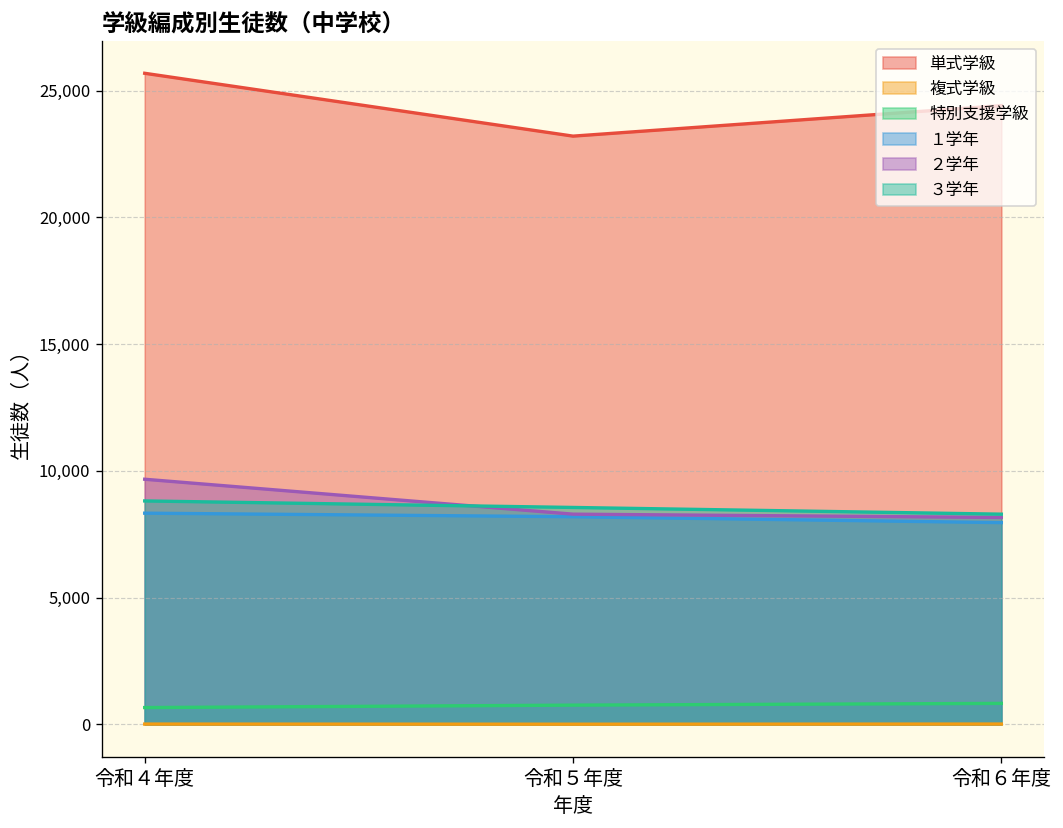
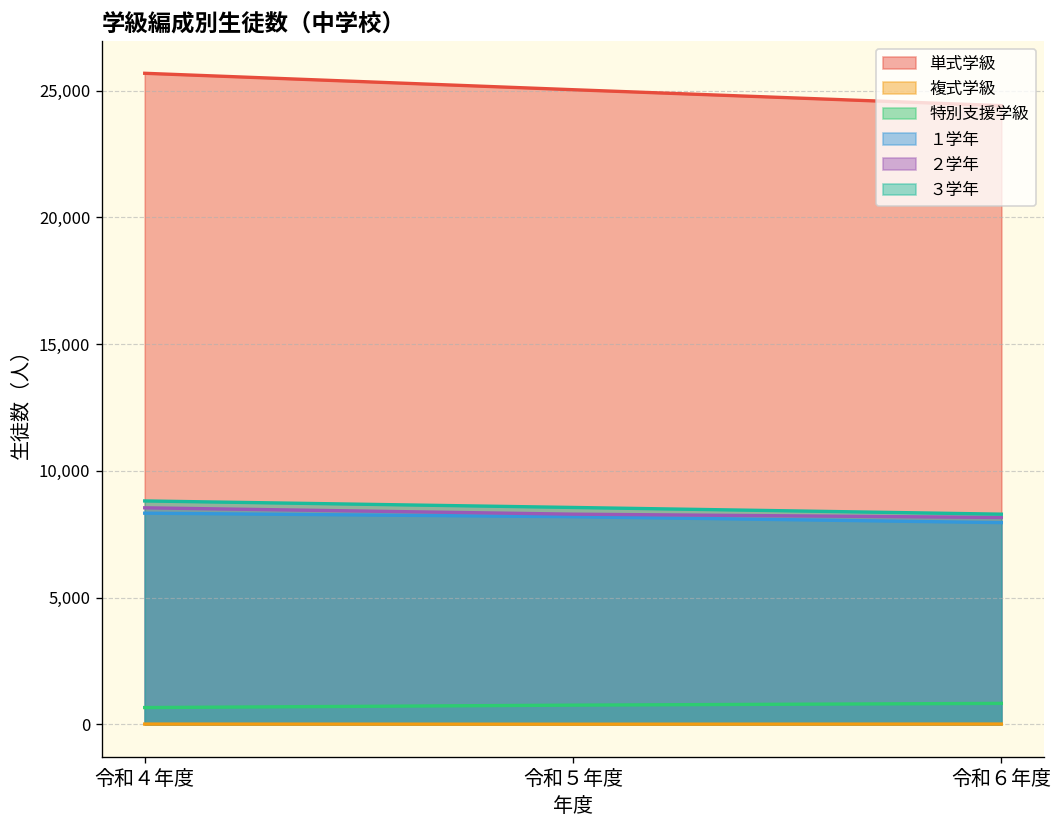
  {
    "単式学級": {
      "令和４年度": "25,700",
-     "令和５年度": "23,200"
+     "令和５年度": "25,000"
    },
    "複式学級": {
      "令和４年度": "0",
      "令和５年度": "0",
      "令和６年度": "0"
    },
    "２学年": {
-     "令和４年度": "9,700",
+     "令和４年度": "8,500",
      "令和６年度": "8,200"
    }
  }
